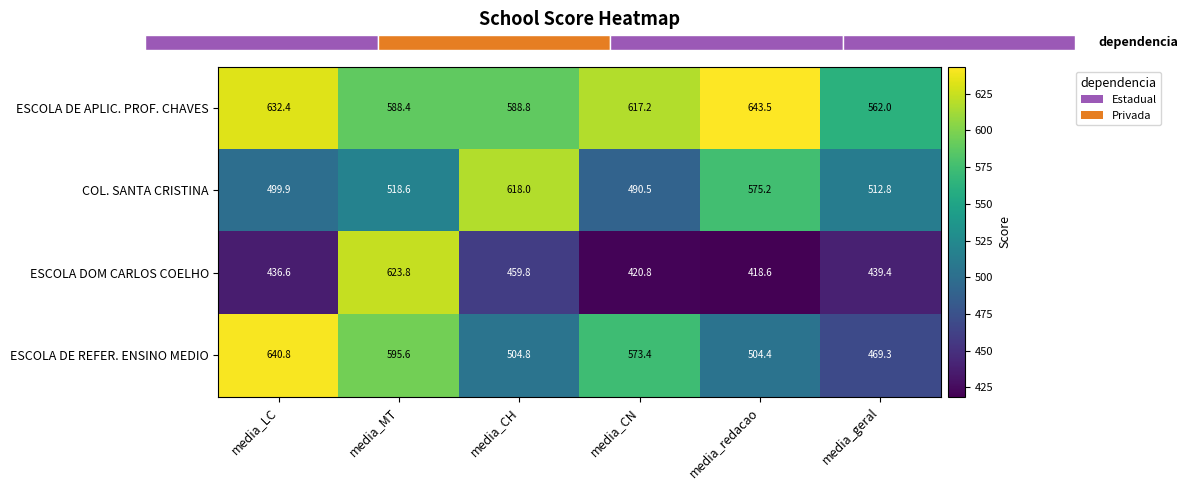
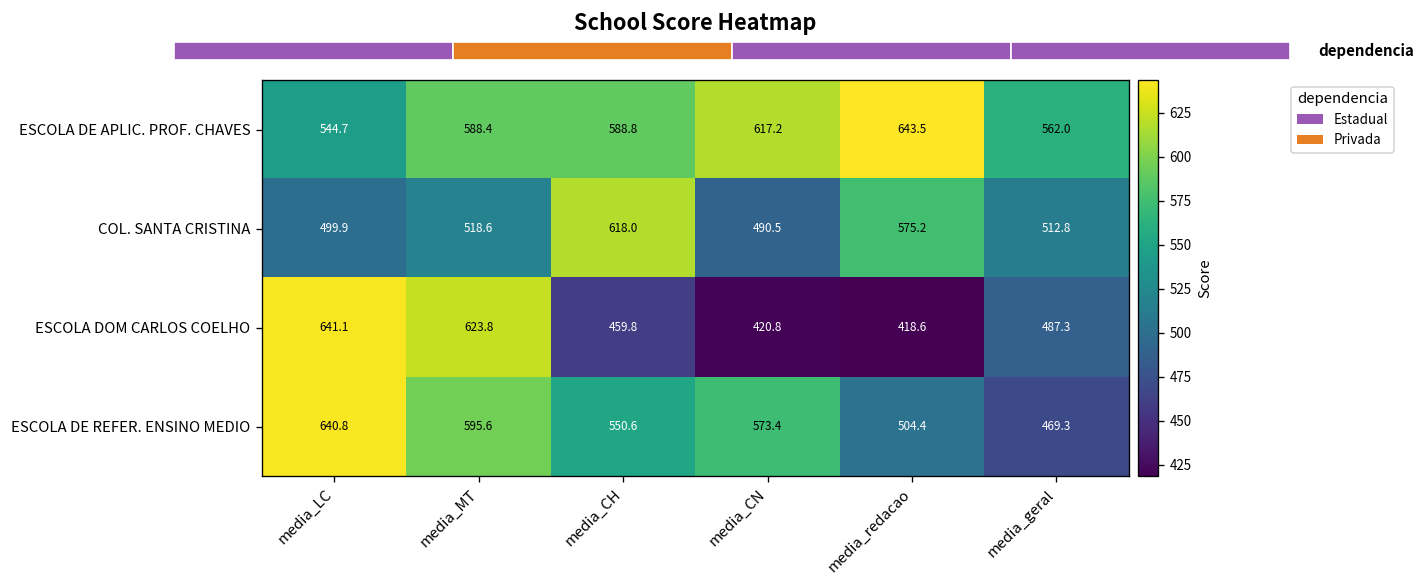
  {
    "School Score Heatmap": {
      "ESCOLA DE APLIC. PROF. CHAVES": {
-       "media_LC": 632.4,
+       "media_LC": 544.7,
        "media_MT": 588.4,
        "media_CH": 588.8,
        "media_CN": 617.2,
        "media_redacao": 643.5,
        "media_geral": 562.0
      },
      "COL. SANTA CRISTINA": {
        "media_LC": 499.9,
        "media_MT": 518.6,
        "media_CH": 618.0,
        "media_CN": 490.5,
        "media_redacao": 575.2,
        "media_geral": 512.8
      },
      "ESCOLA DOM CARLOS COELHO": {
-       "media_LC": 436.6,
+       "media_LC": 641.1,
        "media_MT": 623.8,
        "media_CH": 459.8,
        "media_CN": 420.8,
        "media_redacao": 418.6,
-       "media_geral": 439.4
+       "media_geral": 487.3
      },
      "ESCOLA DE REFER. ENSINO MEDIO": {
        "media_LC": 640.8,
        "media_MT": 595.6,
-       "media_CH": 504.8,
+       "media_CH": 550.6,
        "media_CN": 573.4,
        "media_redacao": 504.4,
        "media_geral": 469.3
      }
    }
  }
